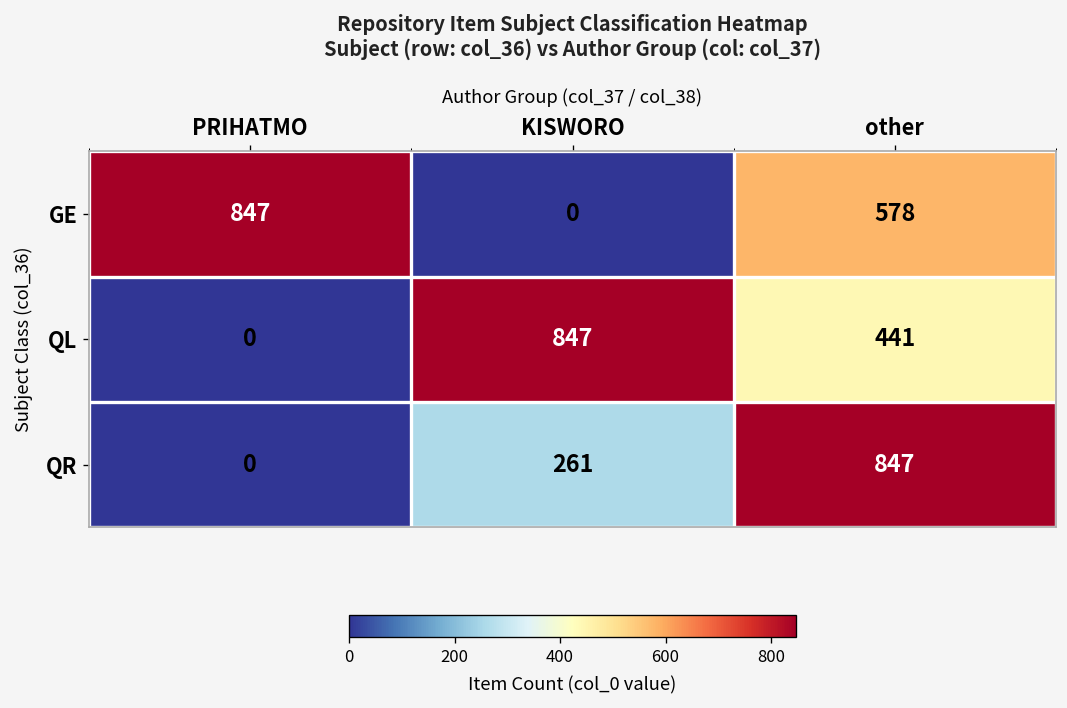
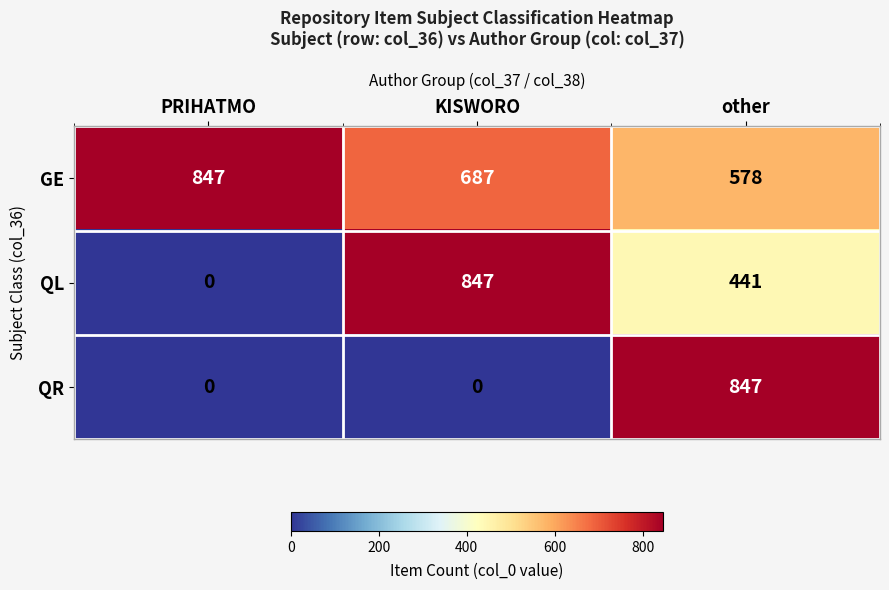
  {
    "GE": {
      "PRIHATMO": 847,
-     "KISWORO": 0,
+     "KISWORO": 687,
      "other": 578
    },
    "QL": {
      "PRIHATMO": 0,
      "KISWORO": 847,
      "other": 441
    },
    "QR": {
      "PRIHATMO": 0,
-     "KISWORO": 261,
+     "KISWORO": 0,
      "other": 847
    }
  }
